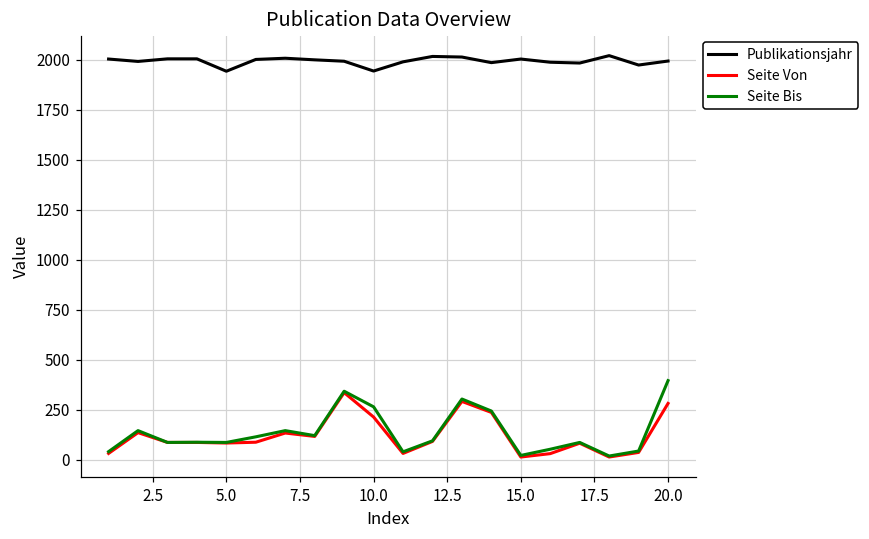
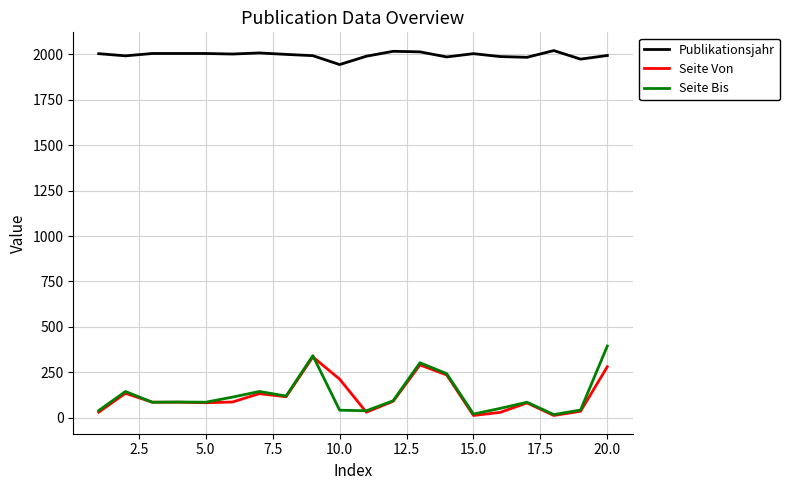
  {
    "Publikationsjahr": {
-     "5.0": 1940,
+     "5.0": 2000,
      "10.0": 1940,
      "15.0": 2000,
      "20.0": 1990
    },
    "Seite Von": {
      "10.0": 210,
      "20.0": 280
    },
    "Seite Bis": {
-     "10.0": 260,
+     "10.0": 40,
      "20.0": 400
    }
  }
